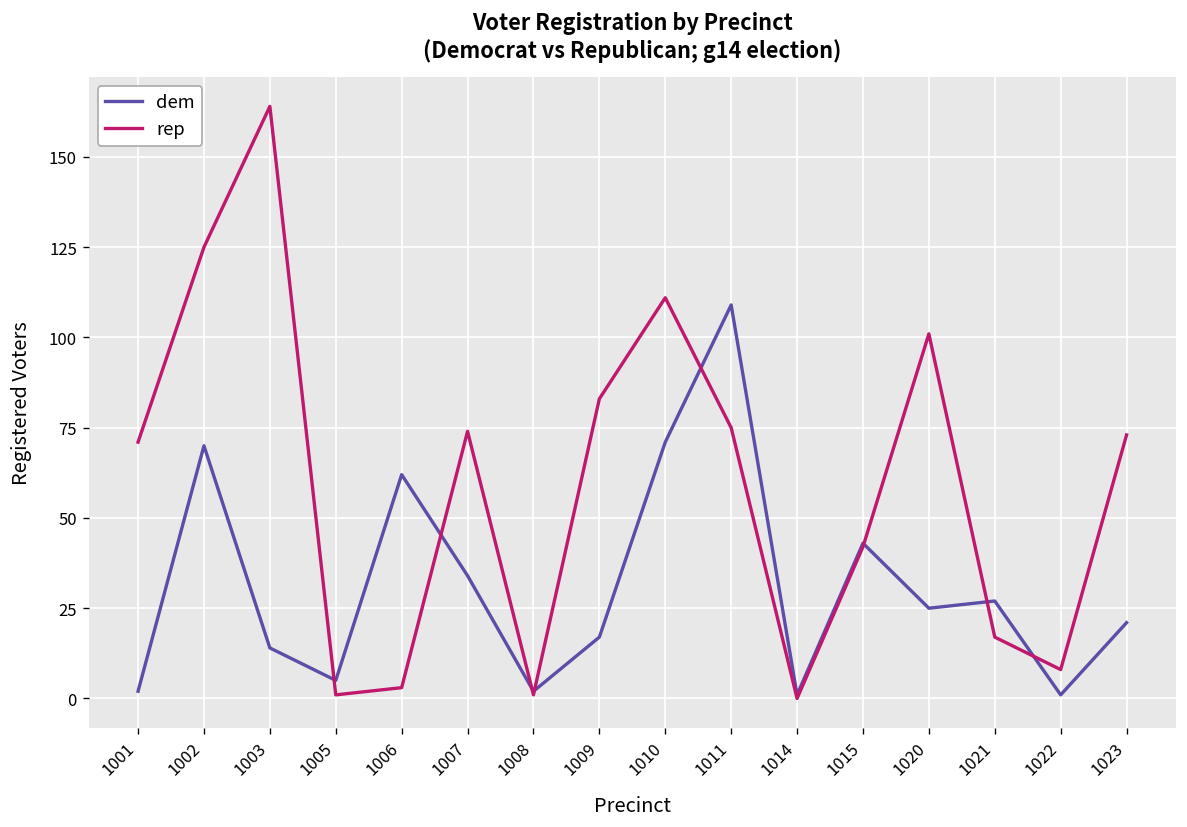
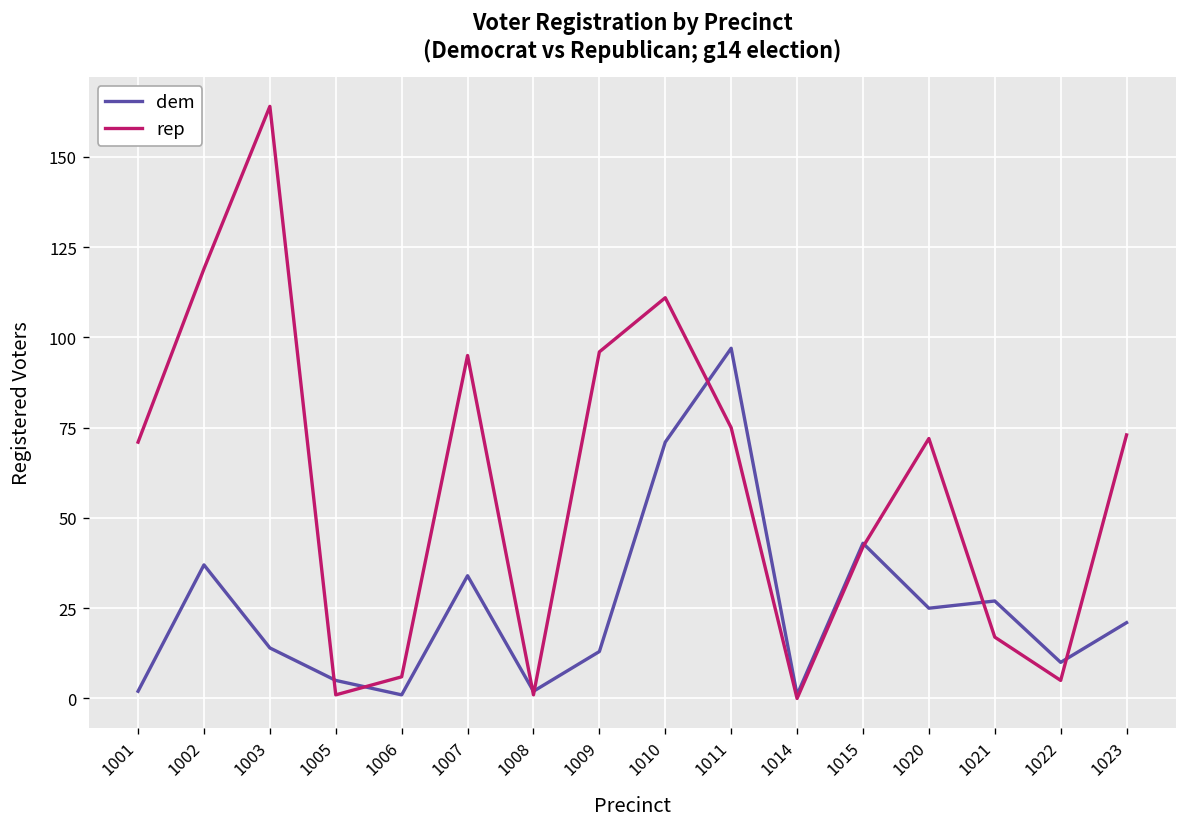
  {
    "dem": {
      "1001": 2,
-     "1002": 70,
+     "1002": 37,
      "1003": 14,
      "1005": 5,
-     "1006": 62,
+     "1006": 1,
      "1007": 34,
      "1008": 2,
-     "1009": 17,
+     "1009": 13,
      "1010": 71,
-     "1011": 109,
+     "1011": 97,
      "1014": 1,
      "1015": 43,
      "1020": 25,
      "1021": 27,
-     "1022": 1,
+     "1022": 10,
      "1023": 21
    },
    "rep": {
      "1001": 71,
-     "1002": 125,
+     "1002": 119,
      "1003": 164,
      "1005": 1,
-     "1006": 3,
-     "1007": 74,
+     "1006": 6,
+     "1007": 95,
      "1008": 1,
-     "1009": 83,
+     "1009": 96,
      "1010": 111,
      "1011": 75,
      "1014": 0,
      "1015": 42,
-     "1020": 101,
+     "1020": 72,
      "1021": 17,
-     "1022": 8,
+     "1022": 5,
      "1023": 73
    }
  }
